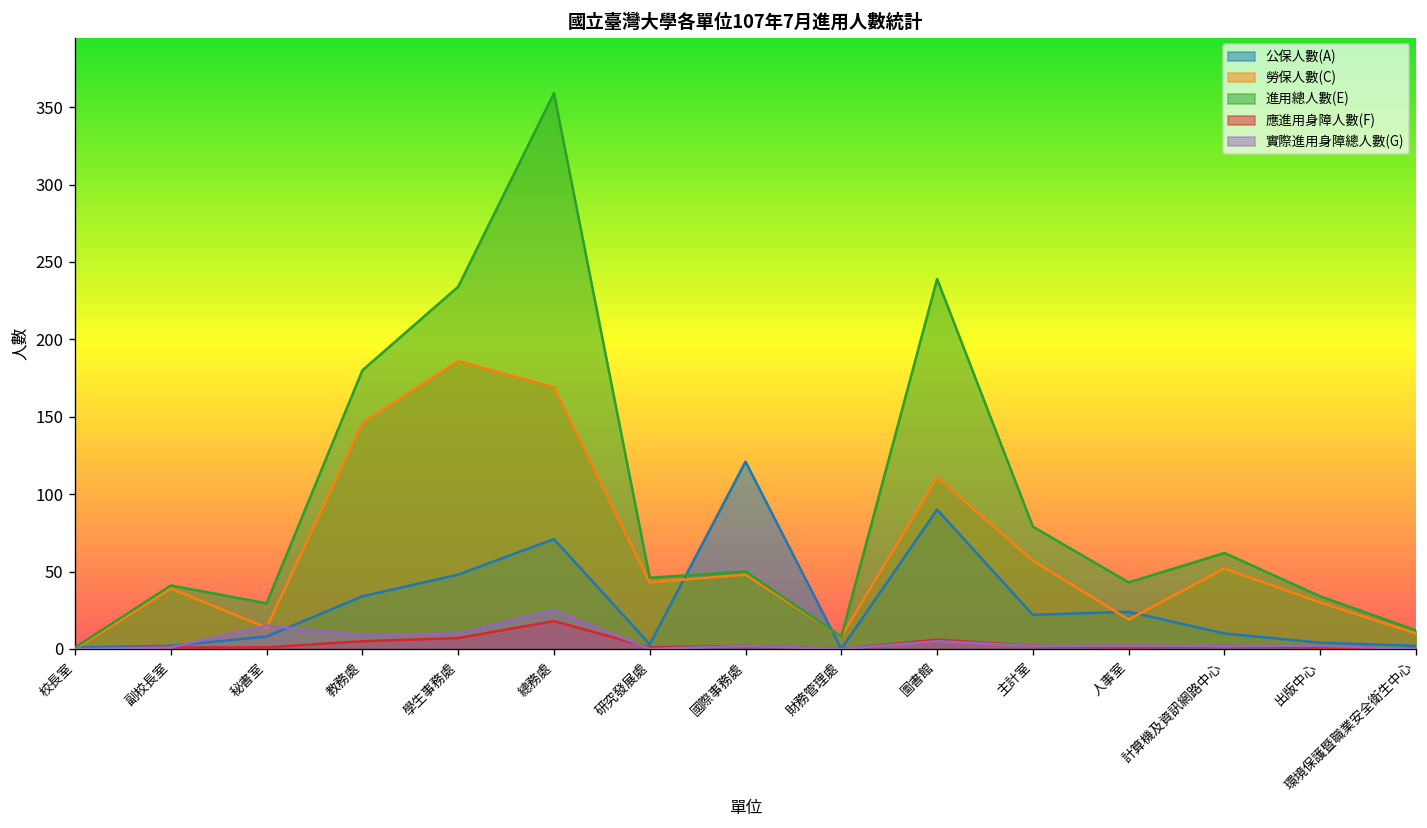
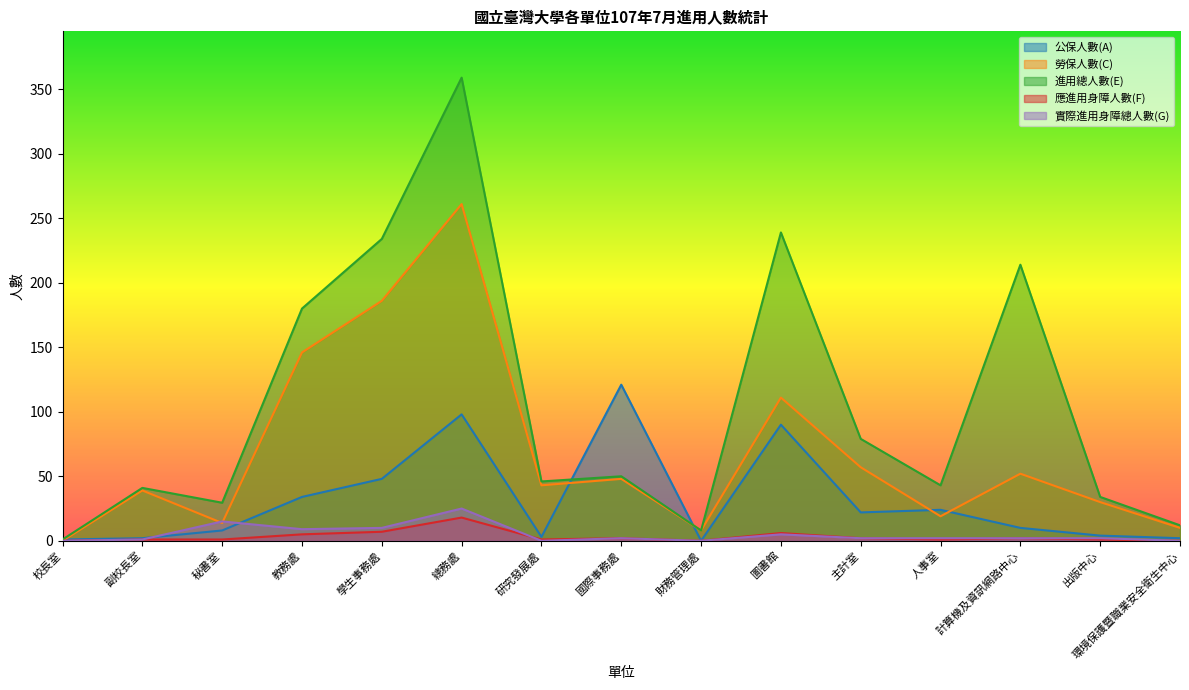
  {
    "公保人數(A)": {
      "秘書室": 8,
      "教務處": 34,
      "學生事務處": 48,
-     "總務處": 71,
+     "總務處": 98,
      "研究發展處": 3,
      "國際事務處": 121,
      "圖書館": 90,
      "主計室": 22,
      "人事室": 24,
      "計算機及資訊網路中心": 10,
      "出版中心": 4,
      "環境保護暨職業安全衛生中心": 2
    },
    "勞保人數(C)": {
      "副校長室": 39,
      "教務處": 146,
      "學生事務處": 186,
-     "總務處": 169,
+     "總務處": 261,
      "研究發展處": 43,
      "國際事務處": 48,
      "圖書館": 111,
      "主計室": 57,
      "人事室": 19,
      "計算機及資訊網路中心": 52,
      "出版中心": 30,
      "環境保護暨職業安全衛生中心": 10
    },
    "進用總人數(E)": {
      "副校長室": 41,
      "秘書室": 30,
      "教務處": 180,
      "學生事務處": 234,
      "總務處": 359,
      "研究發展處": 46,
      "國際事務處": 50,
      "圖書館": 239,
      "主計室": 79,
      "人事室": 43,
-     "計算機及資訊網路中心": 62,
+     "計算機及資訊網路中心": 214,
      "出版中心": 34,
      "環境保護暨職業安全衛生中心": 12
    },
    "應進用身障人數(F)": {
      "秘書室": 1,
      "教務處": 5,
      "學生事務處": 7,
      "總務處": 18
    },
    "實際進用身障總人數(G)": {
      "教務處": 9,
      "學生事務處": 10,
      "總務處": 25
    }
  }
